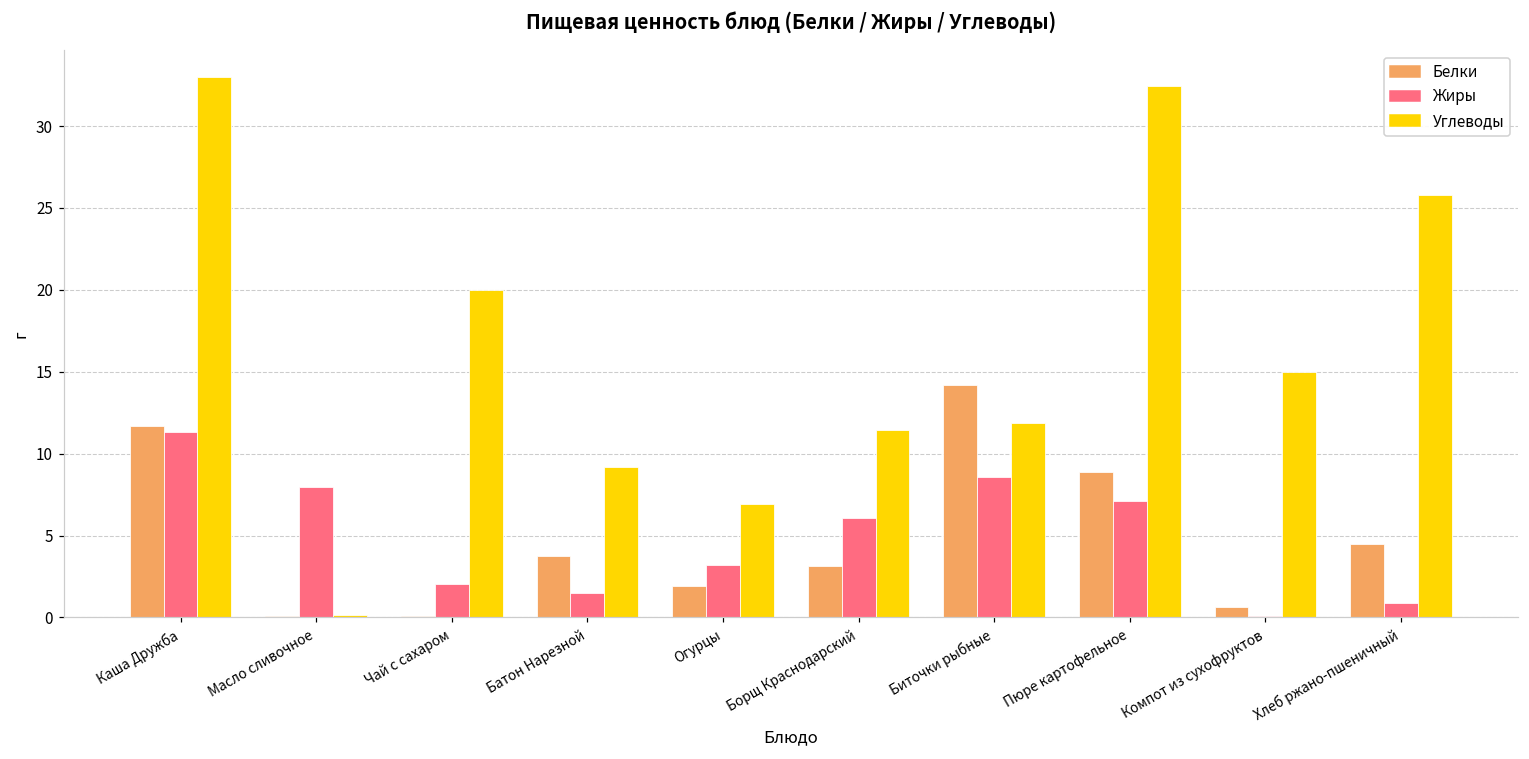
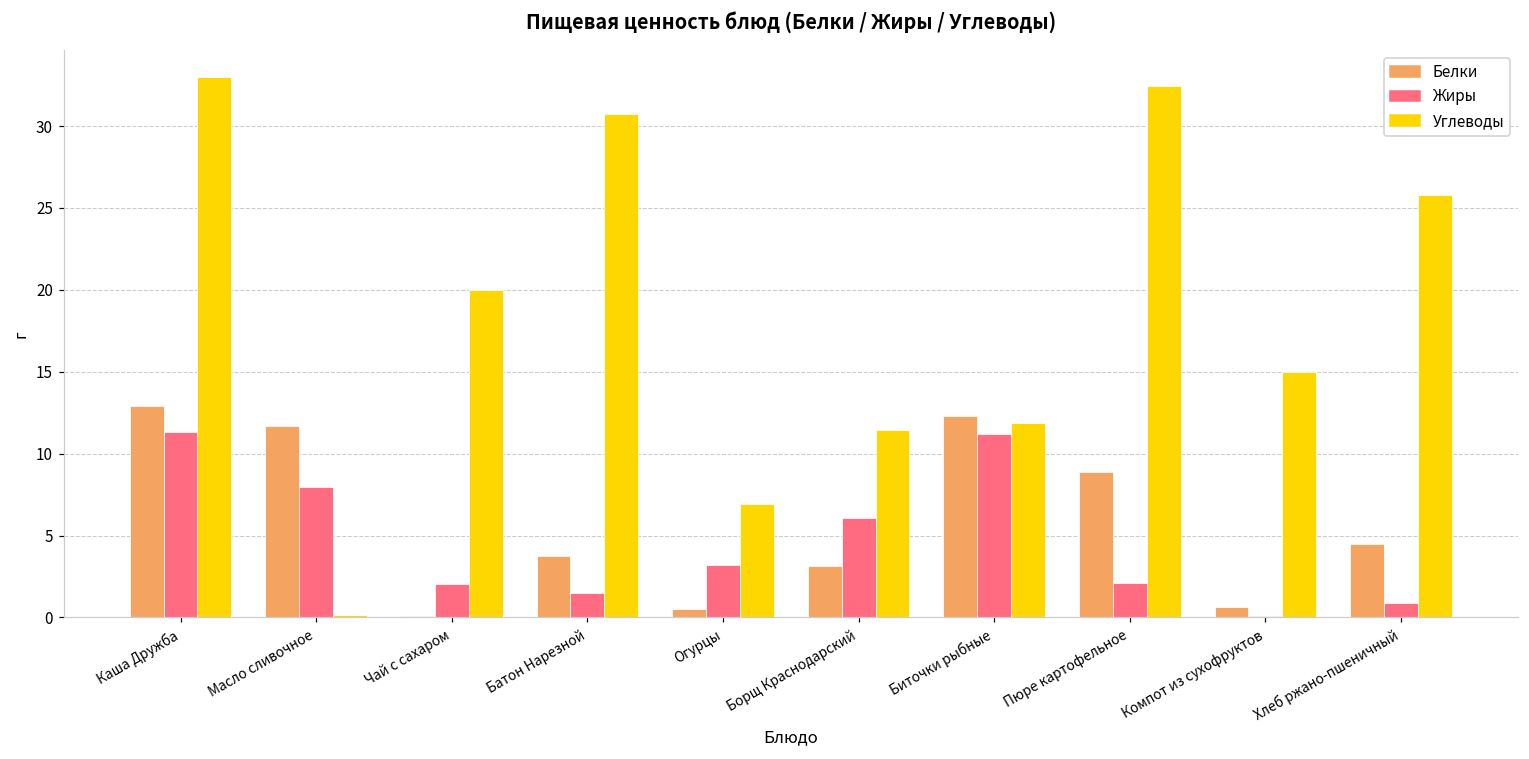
  {
    "Белки": {
-     "Каша Дружба": 11.7,
-     "Масло сливочное": 0.1,
+     "Каша Дружба": 12.9,
+     "Масло сливочное": 11.7,
      "Батон Нарезной": 3.8,
-     "Огурцы": 1.9,
+     "Огурцы": 0.5,
      "Борщ Краснодарский": 3.1,
-     "Биточки рыбные": 14.2,
+     "Биточки рыбные": 12.3,
      "Пюре картофельное": 8.9,
      "Компот из сухофруктов": 0.7,
      "Хлеб ржано-пшеничный": 4.5
    },
    "Жиры": {
      "Каша Дружба": 11.3,
      "Масло сливочное": 8.0,
      "Чай с сахаром": 2.0,
      "Батон Нарезной": 1.5,
      "Огурцы": 3.2,
      "Борщ Краснодарский": 6.1,
-     "Биточки рыбные": 8.6,
-     "Пюре картофельное": 7.1,
+     "Биточки рыбные": 11.2,
+     "Пюре картофельное": 2.1,
      "Хлеб ржано-пшеничный": 0.9
    },
    "Углеводы": {
      "Каша Дружба": 33.0,
      "Чай с сахаром": 20.0,
-     "Батон Нарезной": 9.2,
+     "Батон Нарезной": 30.8,
      "Огурцы": 6.9,
      "Борщ Краснодарский": 11.4,
      "Биточки рыбные": 11.9,
      "Пюре картофельное": 32.4,
      "Компот из сухофруктов": 15.0,
      "Хлеб ржано-пшеничный": 25.8
    }
  }
